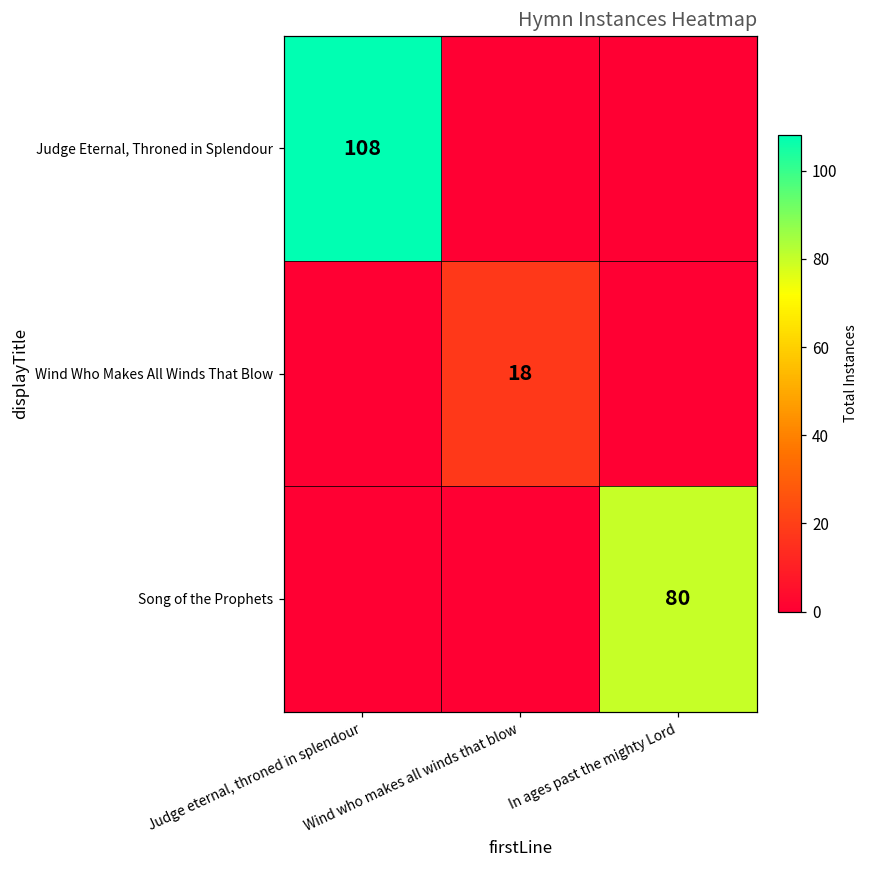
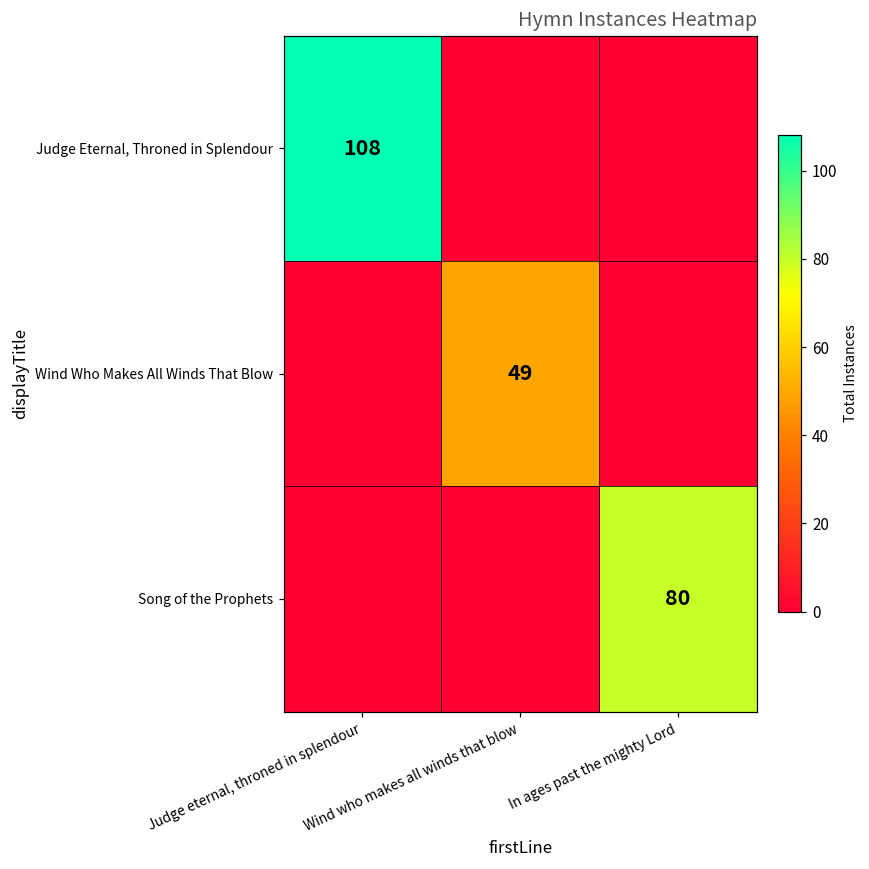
  {
    "Judge Eternal, Throned in Splendour": {
      "Judge eternal, throned in splendour": 108
    },
    "Wind Who Makes All Winds That Blow": {
-     "Wind who makes all winds that blow": 18
+     "Wind who makes all winds that blow": 49
    },
    "Song of the Prophets": {
      "In ages past the mighty Lord": 80
    }
  }
